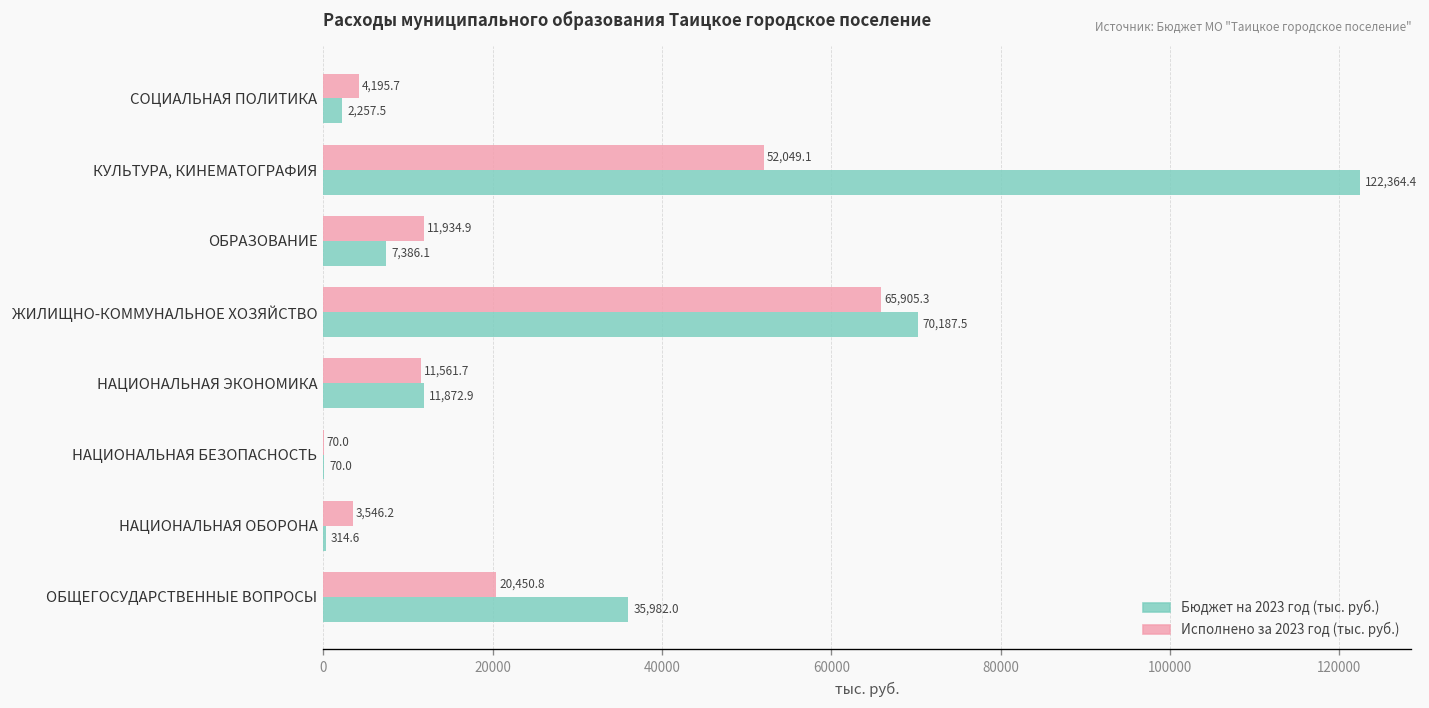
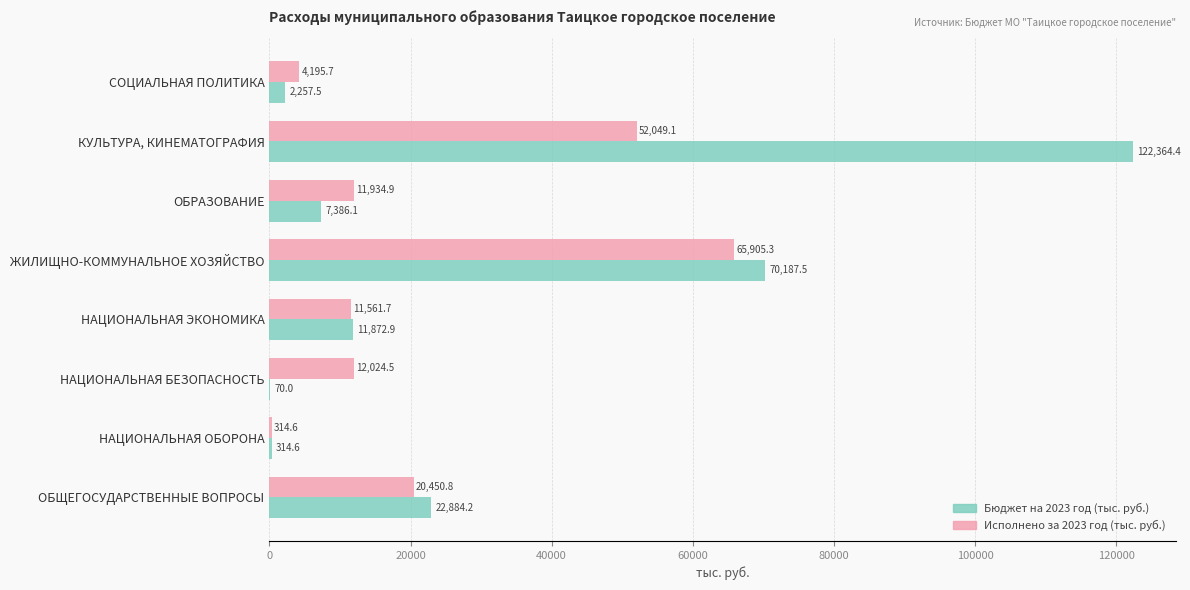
  {
    "Бюджет на 2023 год (тыс. руб.)": {
      "СОЦИАЛЬНАЯ ПОЛИТИКА": "2,257.5",
      "КУЛЬТУРА, КИНЕМАТОГРАФИЯ": "122,364.4",
      "ОБРАЗОВАНИЕ": "7,386.1",
      "ЖИЛИЩНО-КОММУНАЛЬНОЕ ХОЗЯЙСТВО": "70,187.5",
      "НАЦИОНАЛЬНАЯ ЭКОНОМИКА": "11,872.9",
      "НАЦИОНАЛЬНАЯ БЕЗОПАСНОСТЬ": "70.0",
      "НАЦИОНАЛЬНАЯ ОБОРОНА": "314.6",
-     "ОБЩЕГОСУДАРСТВЕННЫЕ ВОПРОСЫ": "35,982.0"
+     "ОБЩЕГОСУДАРСТВЕННЫЕ ВОПРОСЫ": "22,884.2"
    },
    "Исполнено за 2023 год (тыс. руб.)": {
      "СОЦИАЛЬНАЯ ПОЛИТИКА": "4,195.7",
      "КУЛЬТУРА, КИНЕМАТОГРАФИЯ": "52,049.1",
      "ОБРАЗОВАНИЕ": "11,934.9",
      "ЖИЛИЩНО-КОММУНАЛЬНОЕ ХОЗЯЙСТВО": "65,905.3",
      "НАЦИОНАЛЬНАЯ ЭКОНОМИКА": "11,561.7",
-     "НАЦИОНАЛЬНАЯ БЕЗОПАСНОСТЬ": "70.0",
-     "НАЦИОНАЛЬНАЯ ОБОРОНА": "3,546.2",
+     "НАЦИОНАЛЬНАЯ БЕЗОПАСНОСТЬ": "12,024.5",
+     "НАЦИОНАЛЬНАЯ ОБОРОНА": "314.6",
      "ОБЩЕГОСУДАРСТВЕННЫЕ ВОПРОСЫ": "20,450.8"
    }
  }
